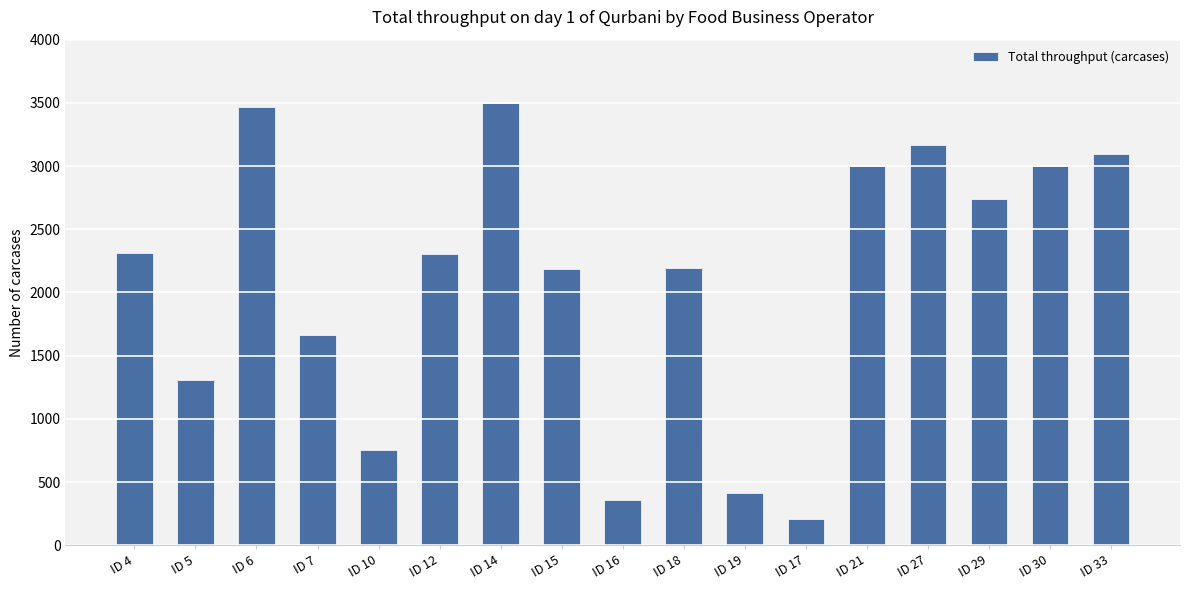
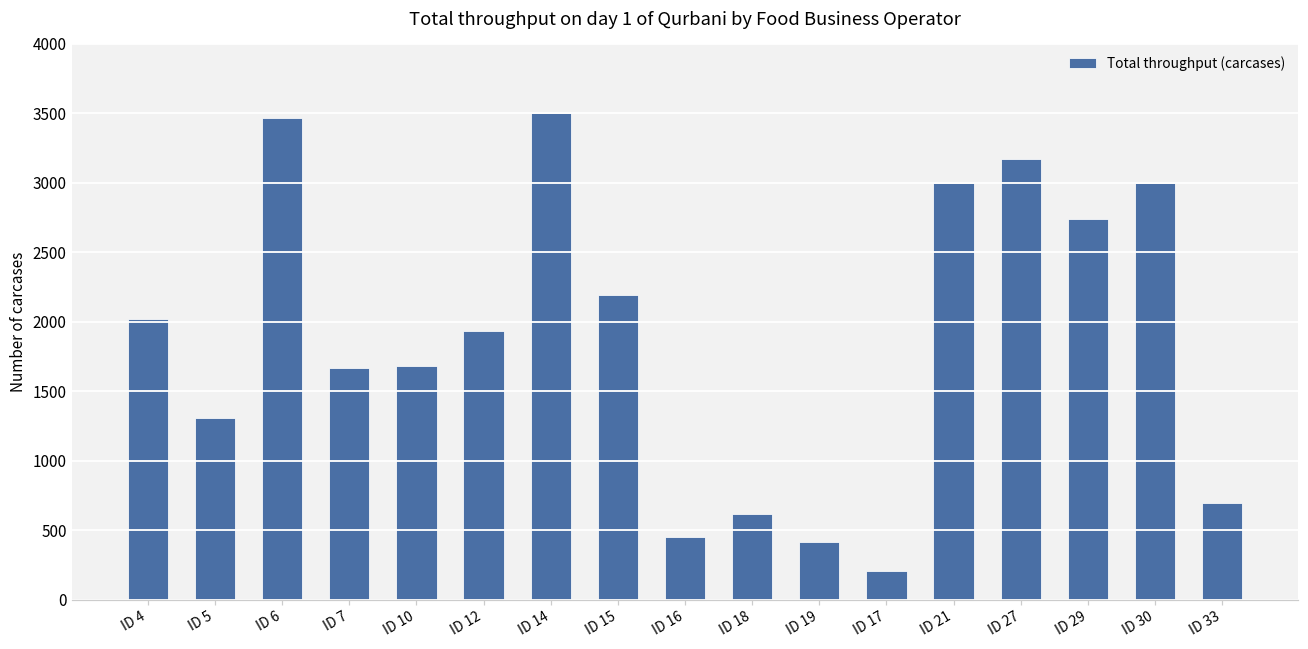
  {
-   "ID 4": 2320,
+   "ID 4": 2020,
    "ID 5": 1300,
    "ID 6": 3460,
    "ID 7": 1670,
-   "ID 10": 760,
-   "ID 12": 2300,
+   "ID 10": 1680,
+   "ID 12": 1930,
    "ID 14": 3500,
    "ID 15": 2190,
-   "ID 16": 360,
-   "ID 18": 2190,
+   "ID 16": 450,
+   "ID 18": 620,
    "ID 19": 410,
    "ID 17": 210,
    "ID 21": 3000,
    "ID 27": 3170,
    "ID 29": 2740,
    "ID 30": 3000,
-   "ID 33": 3100
+   "ID 33": 700
  }
